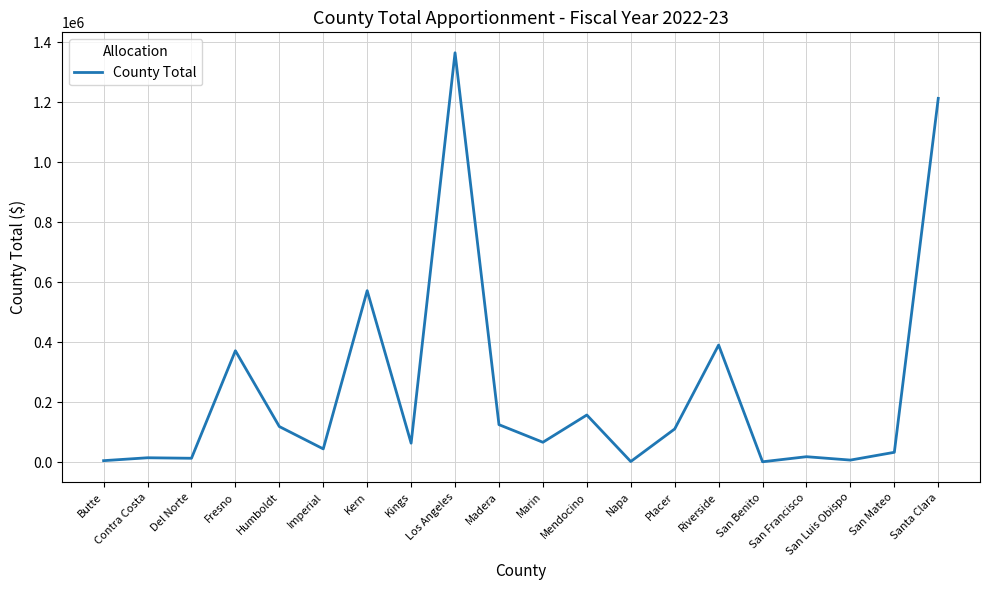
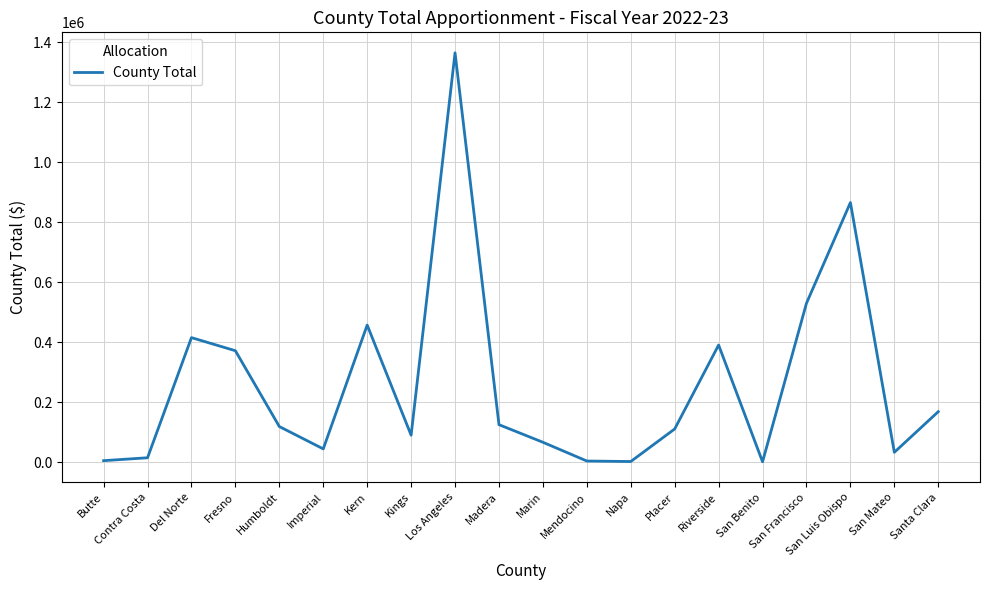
  {
    "Butte": 0,
    "Contra Costa": 10000,
-   "Del Norte": 10000,
+   "Del Norte": 410000,
    "Fresno": 370000,
    "Humboldt": 120000,
    "Imperial": 40000,
-   "Kern": 570000,
-   "Kings": 60000,
+   "Kern": 460000,
+   "Kings": 90000,
    "Los Angeles": 1360000,
    "Madera": 120000,
    "Marin": 70000,
-   "Mendocino": 160000,
+   "Mendocino": 0,
    "Napa": 0,
    "Placer": 110000,
    "Riverside": 390000,
    "San Benito": 0,
-   "San Francisco": 20000,
-   "San Luis Obispo": 10000,
+   "San Francisco": 530000,
+   "San Luis Obispo": 870000,
    "San Mateo": 30000,
-   "Santa Clara": 1210000
+   "Santa Clara": 170000
  }
